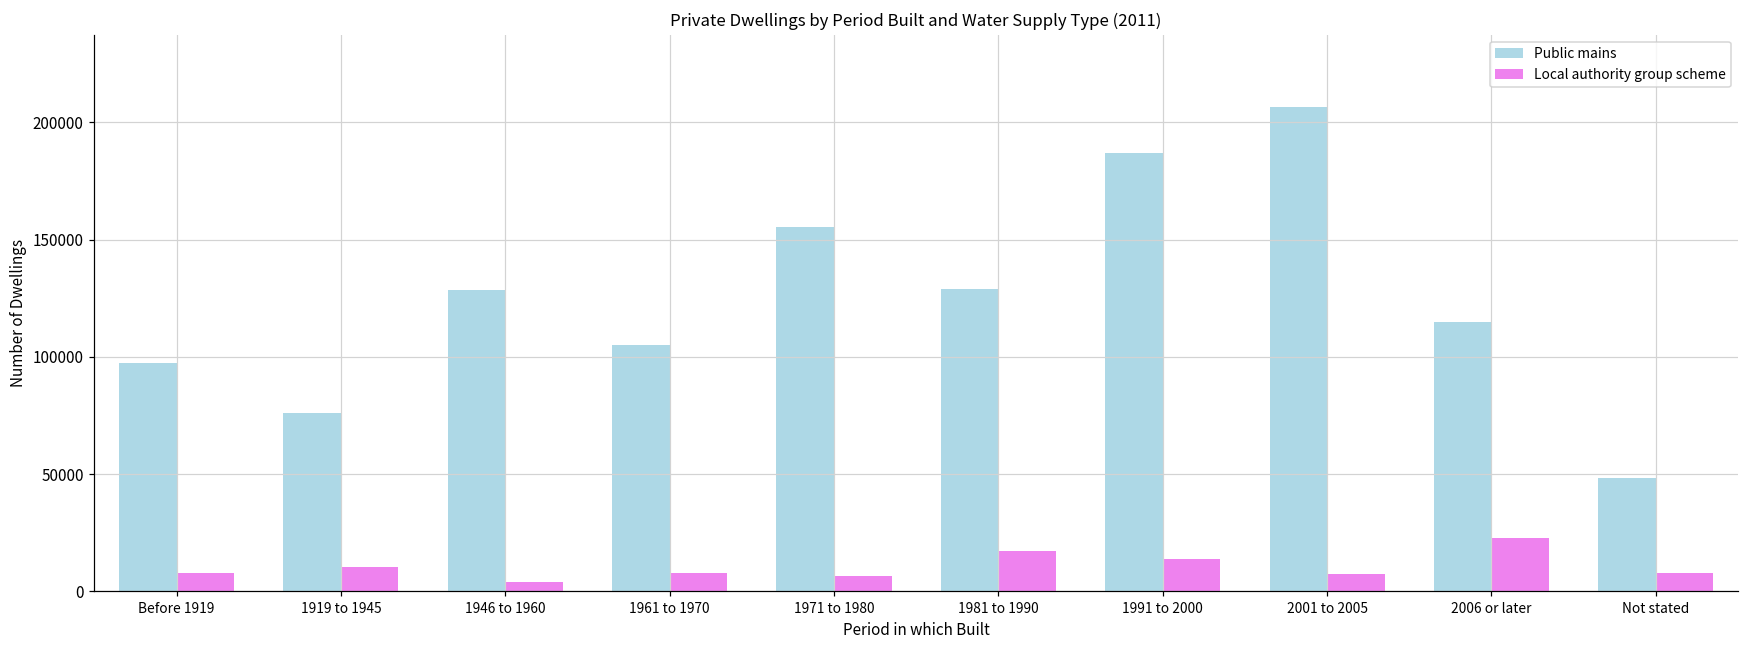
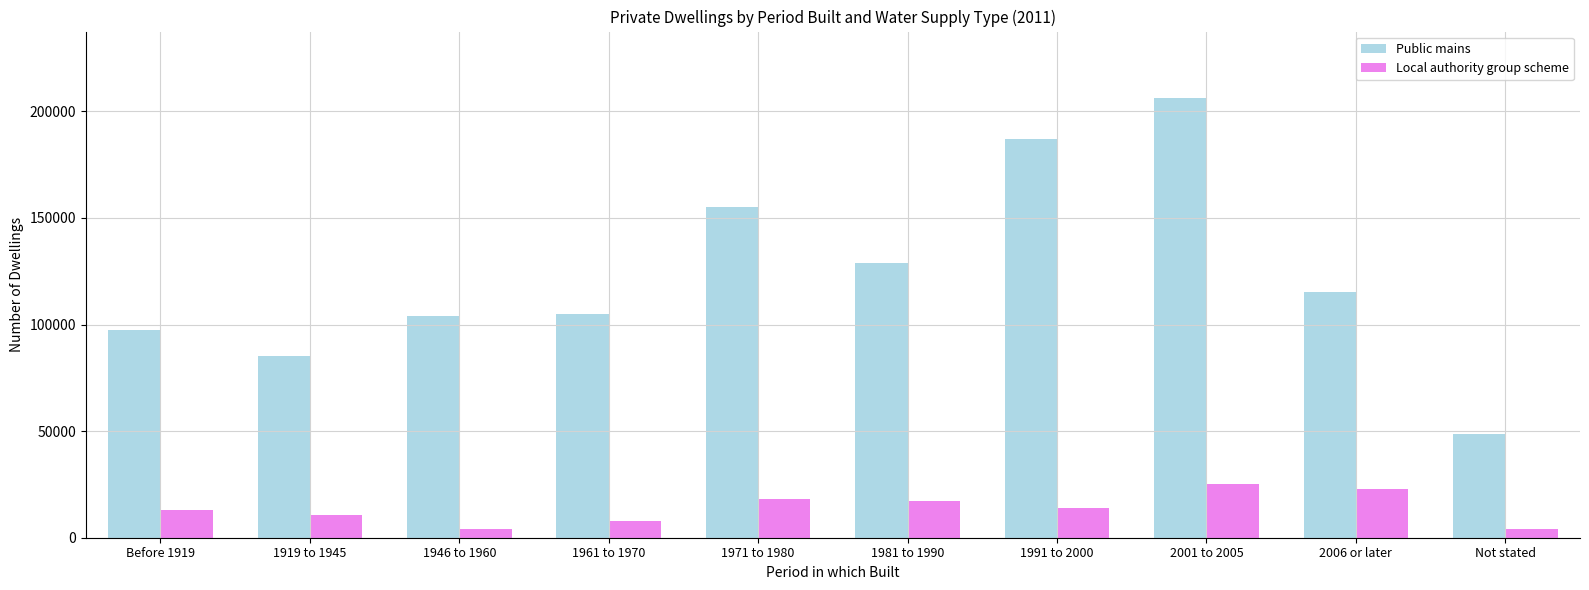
  {
    "Public mains": {
      "Before 1919": 98000,
-     "1919 to 1945": 76000,
-     "1946 to 1960": 129000,
+     "1919 to 1945": 85000,
+     "1946 to 1960": 104000,
      "1961 to 1970": 105000,
      "1971 to 1980": 155000,
      "1981 to 1990": 129000,
      "1991 to 2000": 187000,
      "2001 to 2005": 206000,
      "2006 or later": 115000,
      "Not stated": 49000
    },
    "Local authority group scheme": {
-     "Before 1919": 8000,
+     "Before 1919": 13000,
      "1919 to 1945": 11000,
      "1946 to 1960": 4000,
      "1961 to 1970": 8000,
-     "1971 to 1980": 6000,
+     "1971 to 1980": 18000,
      "1981 to 1990": 17000,
      "1991 to 2000": 14000,
-     "2001 to 2005": 7000,
+     "2001 to 2005": 25000,
      "2006 or later": 23000,
-     "Not stated": 8000
+     "Not stated": 4000
    }
  }
